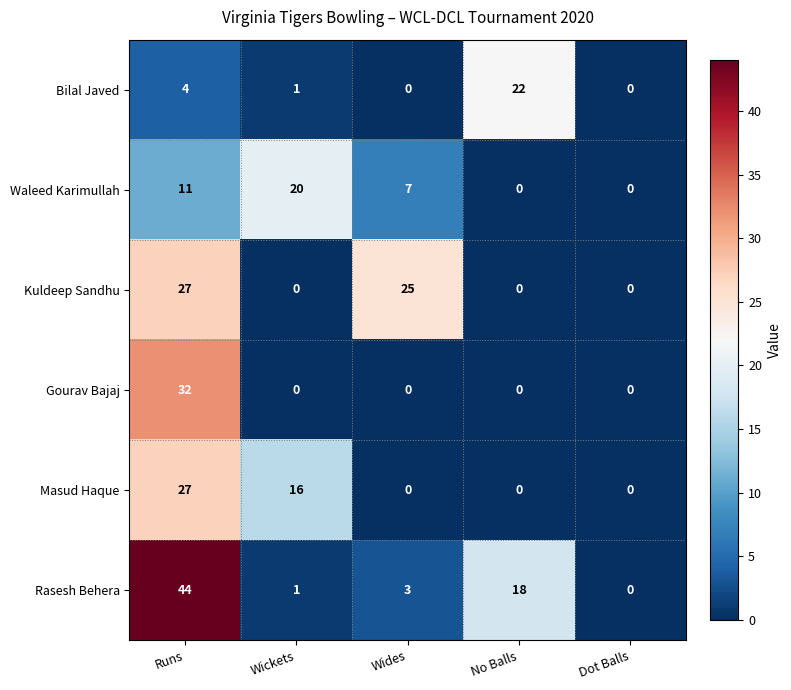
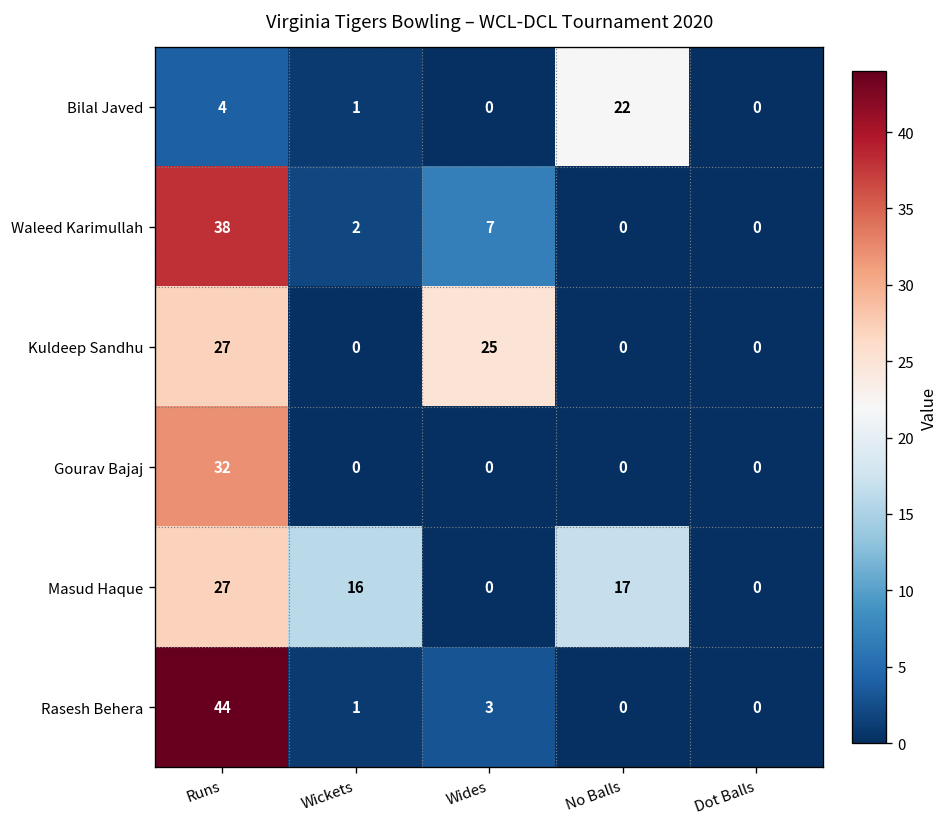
  {
    "Bilal Javed": {
      "Runs": 4,
      "Wickets": 1,
      "Wides": 0,
      "No Balls": 22,
      "Dot Balls": 0
    },
    "Waleed Karimullah": {
-     "Runs": 11,
-     "Wickets": 20,
+     "Runs": 38,
+     "Wickets": 2,
      "Wides": 7,
      "No Balls": 0,
      "Dot Balls": 0
    },
    "Kuldeep Sandhu": {
      "Runs": 27,
      "Wickets": 0,
      "Wides": 25,
      "No Balls": 0,
      "Dot Balls": 0
    },
    "Gourav Bajaj": {
      "Runs": 32,
      "Wickets": 0,
      "Wides": 0,
      "No Balls": 0,
      "Dot Balls": 0
    },
    "Masud Haque": {
      "Runs": 27,
      "Wickets": 16,
      "Wides": 0,
-     "No Balls": 0,
+     "No Balls": 17,
      "Dot Balls": 0
    },
    "Rasesh Behera": {
      "Runs": 44,
      "Wickets": 1,
      "Wides": 3,
-     "No Balls": 18,
+     "No Balls": 0,
      "Dot Balls": 0
    }
  }
